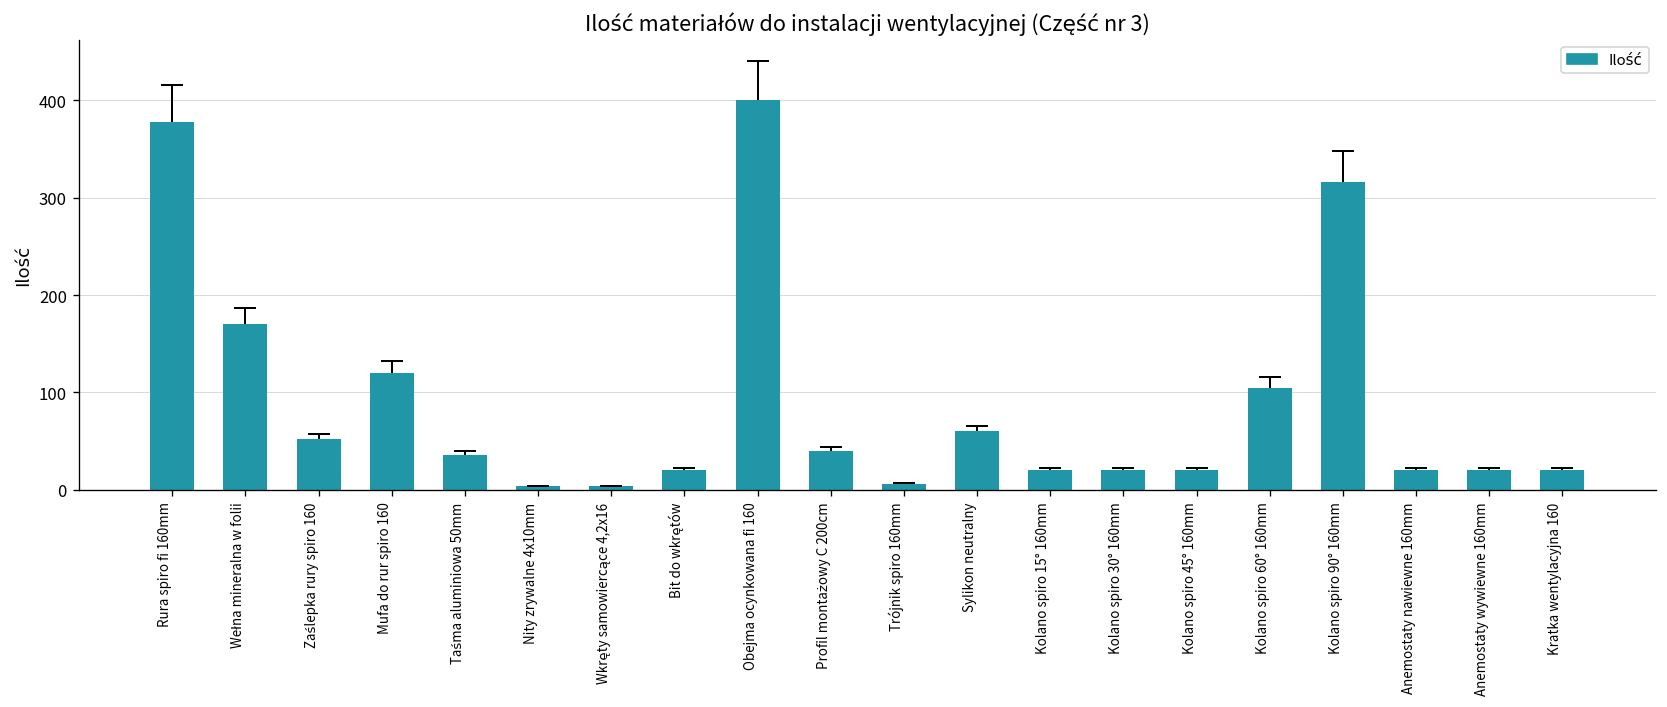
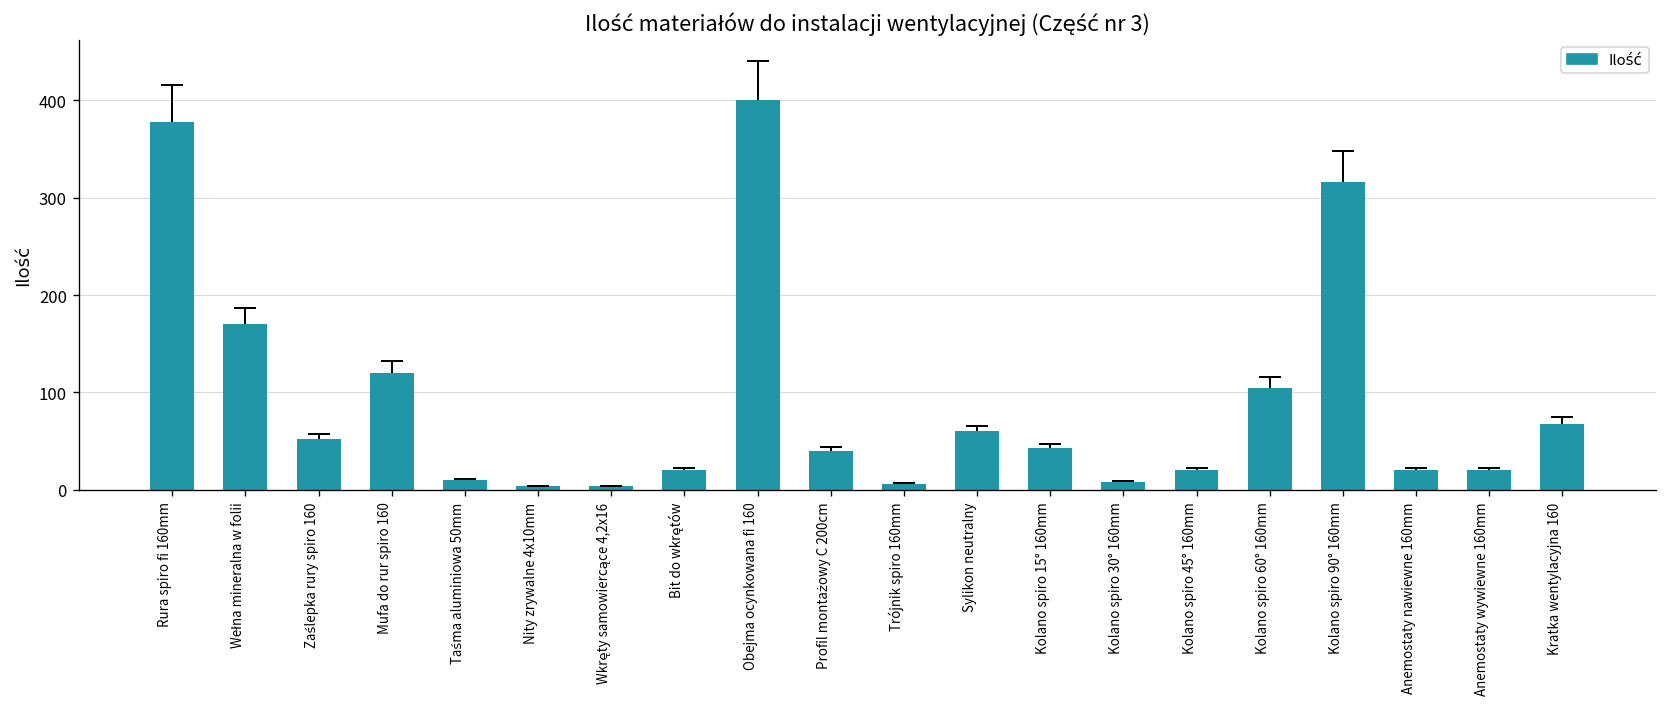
  {
    "Rura spiro fi 160mm": 380,
    "Wełna mineralna w folii": 170,
    "Zaślepka rury spiro 160": 50,
    "Mufa do rur spiro 160": 120,
-   "Taśma aluminiowa 50mm": 40,
+   "Taśma aluminiowa 50mm": 10,
    "Nity zrywalne 4x10mm": 0,
    "Wkręty samowiercące 4,2x16": 0,
    "Bit do wkrętów": 20,
    "Obejma ocynkowana fi 160": 400,
    "Profil montażowy C 200cm": 40,
    "Trójnik spiro 160mm": 10,
    "Sylikon neutralny": 60,
-   "Kolano spiro 15° 160mm": 20,
-   "Kolano spiro 30° 160mm": 20,
+   "Kolano spiro 15° 160mm": 40,
+   "Kolano spiro 30° 160mm": 10,
    "Kolano spiro 45° 160mm": 20,
    "Kolano spiro 60° 160mm": 110,
    "Kolano spiro 90° 160mm": 320,
    "Anemostaty nawiewne 160mm": 20,
    "Anemostaty wywiewne 160mm": 20,
-   "Kratka wentylacyjna 160": 20
+   "Kratka wentylacyjna 160": 70
  }
